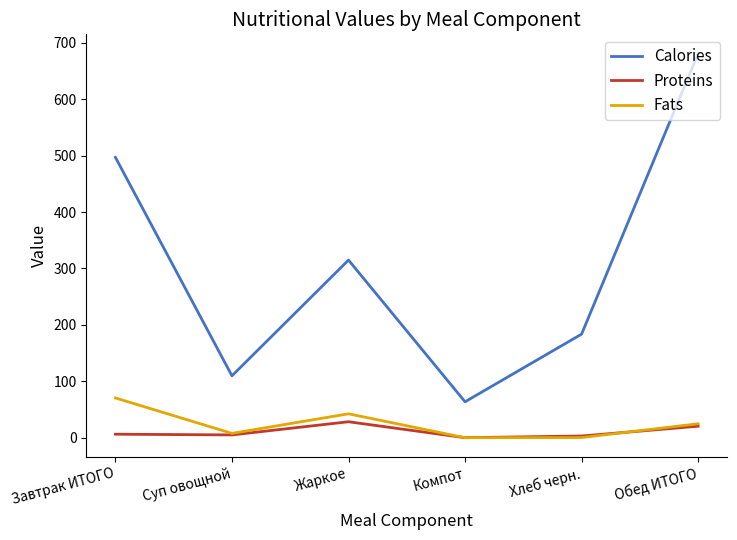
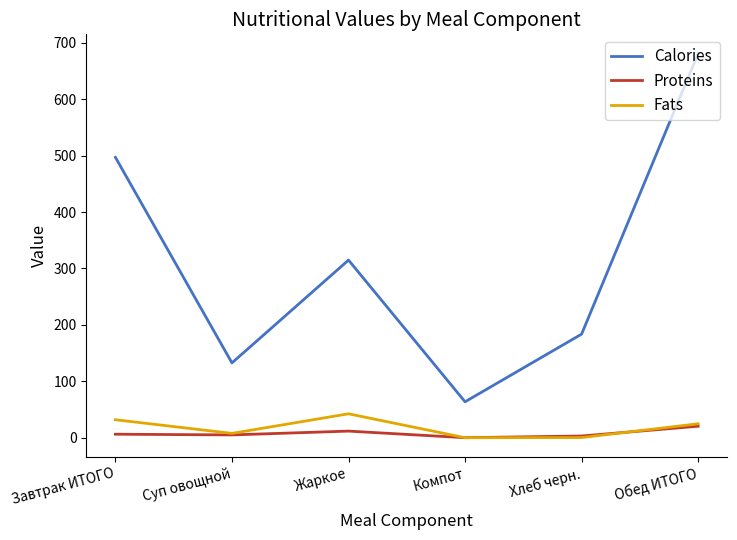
  {
    "Calories": {
      "Завтрак ИТОГО": 500,
-     "Суп овощной": 110,
+     "Суп овощной": 130,
      "Жаркое": 310,
      "Компот": 60,
      "Хлеб черн.": 180
    },
    "Proteins": {
      "Завтрак ИТОГО": 10,
-     "Жаркое": 30
+     "Жаркое": 10
    },
    "Fats": {
-     "Завтрак ИТОГО": 70,
+     "Завтрак ИТОГО": 30,
      "Жаркое": 40
    }
  }
